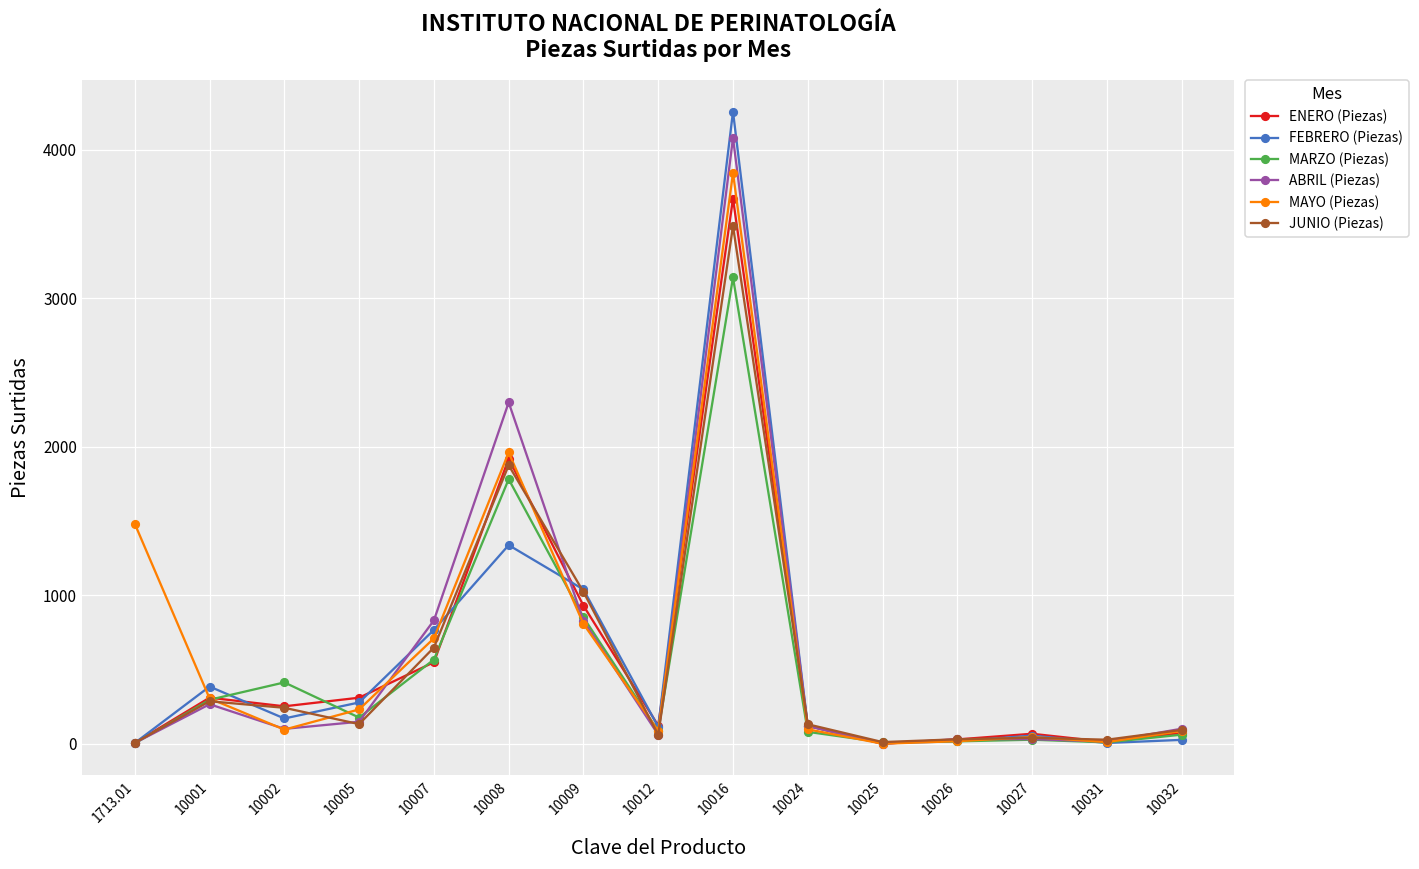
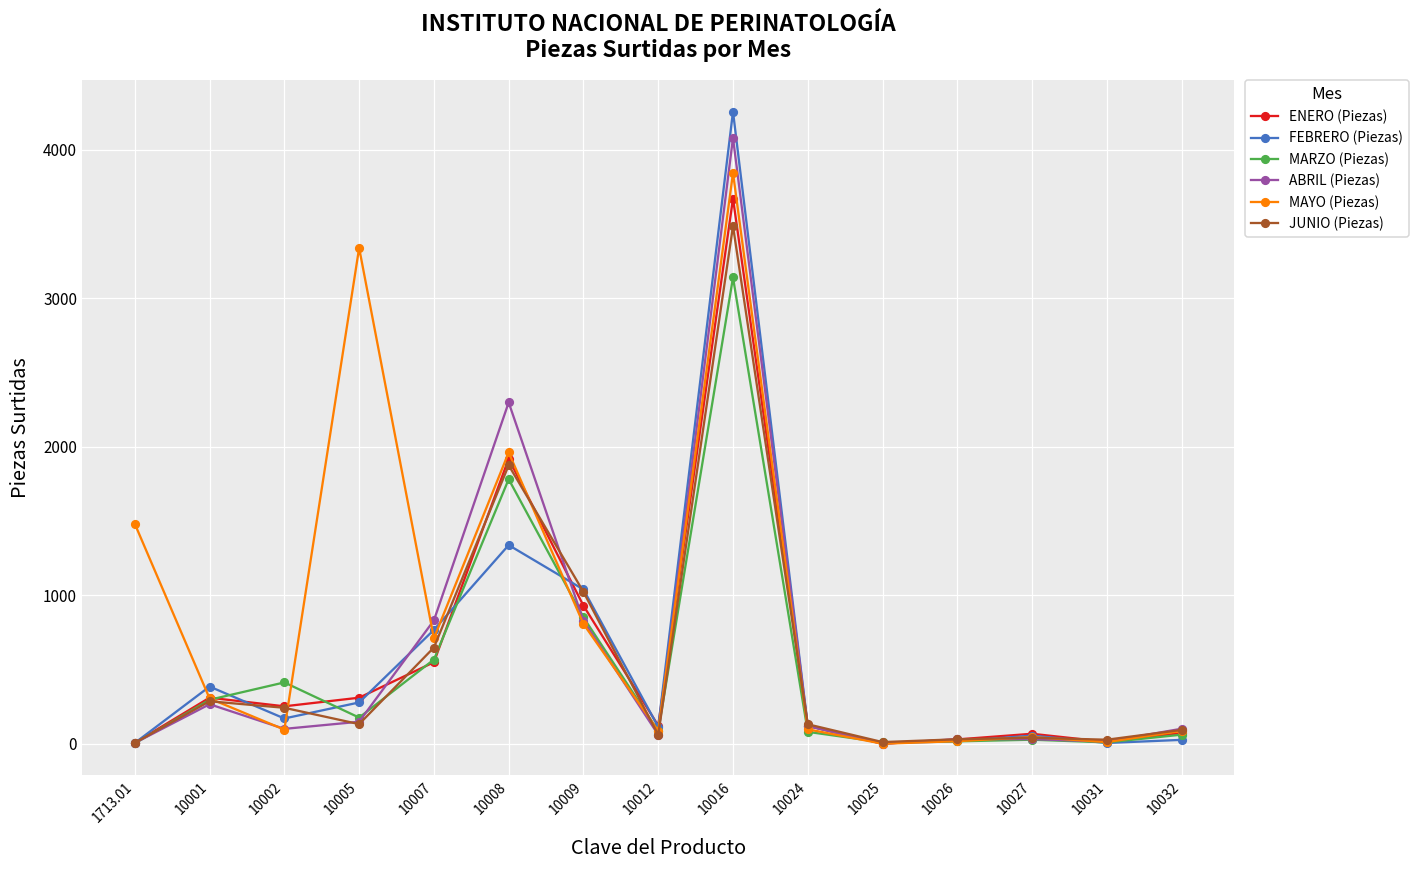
  {
    "ENERO (Piezas)": {
      "10005": 310,
      "10008": 1920,
      "10009": 930,
      "10016": 3670
    },
    "FEBRERO (Piezas)": {
      "10001": 390,
      "10002": 170,
      "10005": 280,
      "10007": 770,
      "10008": 1340,
      "10016": 4260,
      "10032": 30
    },
    "MARZO (Piezas)": {
      "10002": 410,
      "10005": 180,
      "10008": 1780,
      "10009": 850,
      "10016": 3140
    },
    "ABRIL (Piezas)": {
      "10001": 270,
      "10007": 830,
      "10008": 2300,
      "10009": 830,
      "10016": 4080
    },
    "MAYO (Piezas)": {
      "1713.01": 1480,
-     "10005": 230,
+     "10005": 3340,
      "10007": 710,
      "10008": 1960,
      "10009": 810,
      "10016": 3850
    },
    "JUNIO (Piezas)": {
      "10007": 650,
      "10008": 1880,
      "10016": 3490
    }
  }
